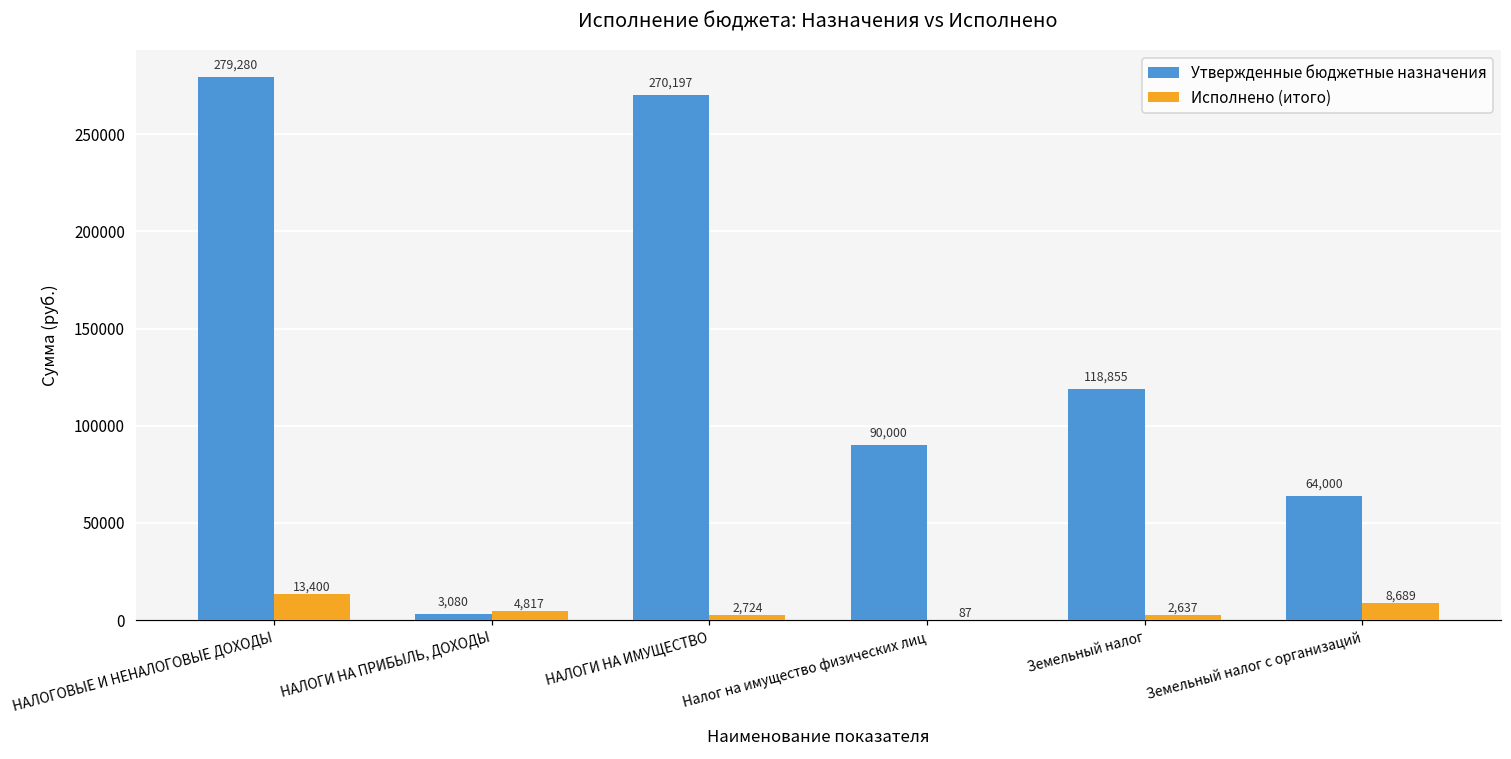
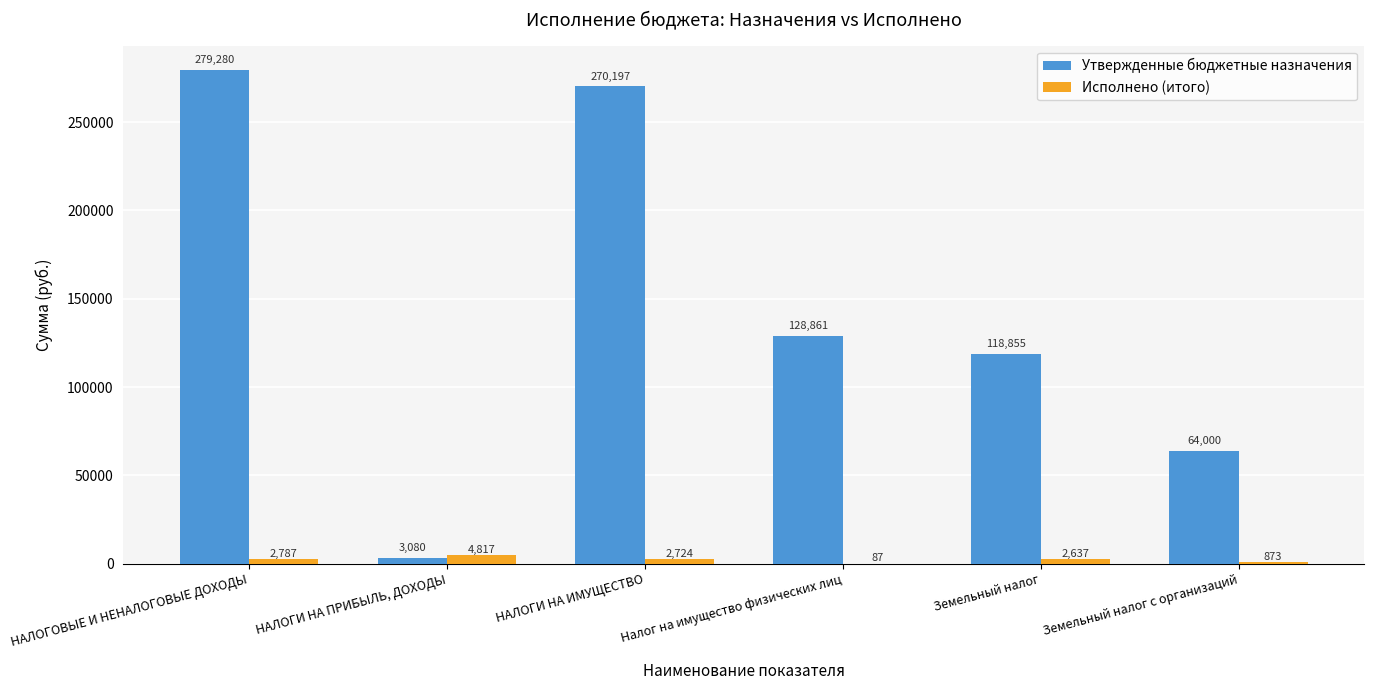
  {
    "Утвержденные бюджетные назначения": {
      "НАЛОГОВЫЕ И НЕНАЛОГОВЫЕ ДОХОДЫ": "279,280",
      "НАЛОГИ НА ПРИБЫЛЬ, ДОХОДЫ": "3,080",
      "НАЛОГИ НА ИМУЩЕСТВО": "270,197",
-     "Налог на имущество физических лиц": "90,000",
+     "Налог на имущество физических лиц": "128,861",
      "Земельный налог": "118,855",
      "Земельный налог с организаций": "64,000"
    },
    "Исполнено (итого)": {
-     "НАЛОГОВЫЕ И НЕНАЛОГОВЫЕ ДОХОДЫ": "13,400",
+     "НАЛОГОВЫЕ И НЕНАЛОГОВЫЕ ДОХОДЫ": "2,787",
      "НАЛОГИ НА ПРИБЫЛЬ, ДОХОДЫ": "4,817",
      "НАЛОГИ НА ИМУЩЕСТВО": "2,724",
      "Налог на имущество физических лиц": "87",
      "Земельный налог": "2,637",
-     "Земельный налог с организаций": "8,689"
+     "Земельный налог с организаций": "873"
    }
  }
